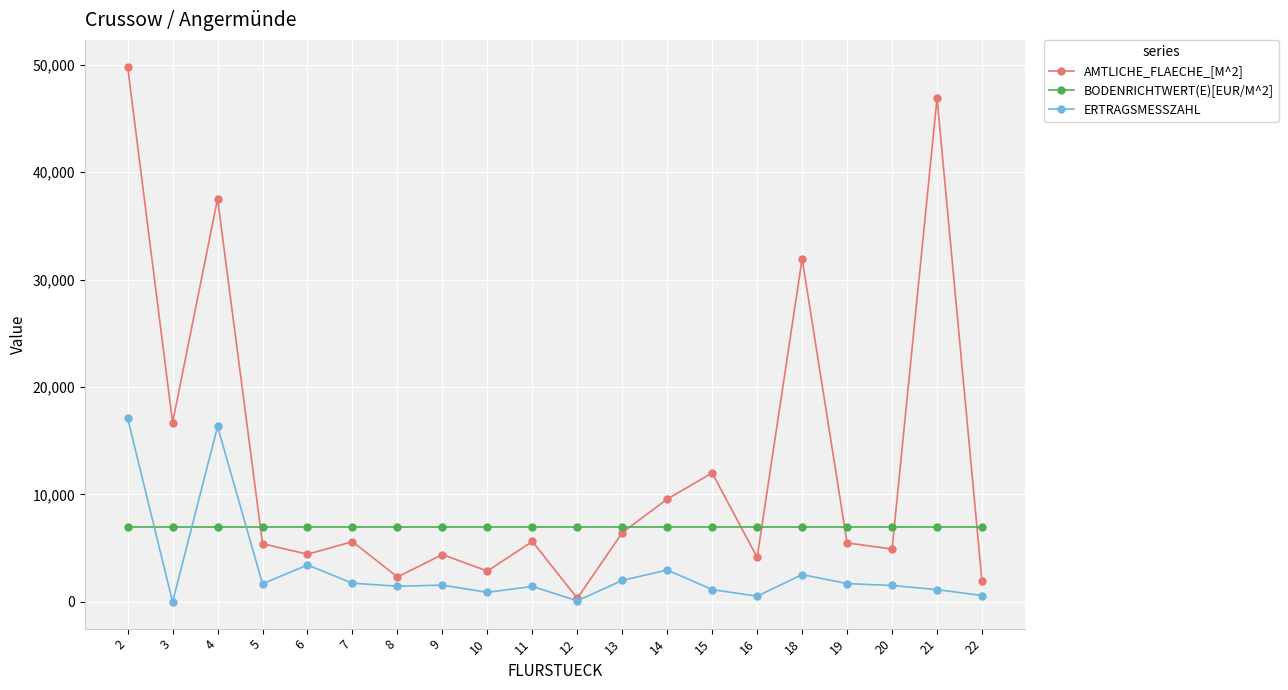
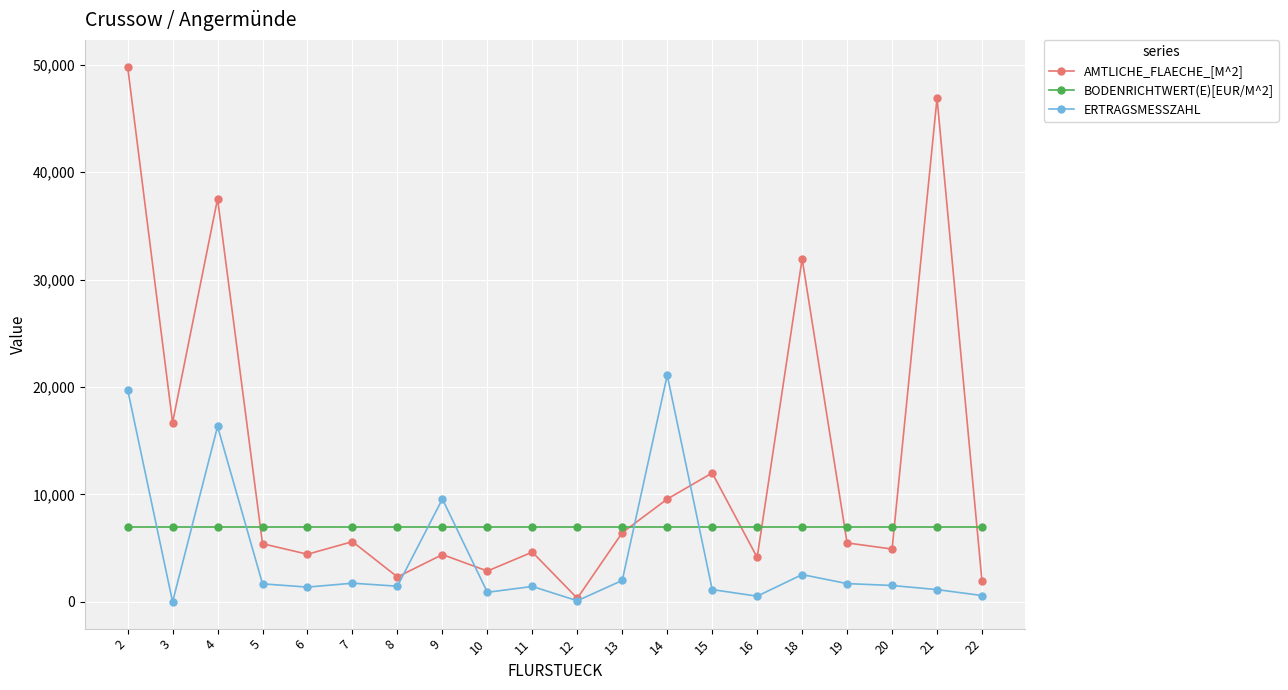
  {
    "AMTLICHE_FLAECHE_[M^2]": {
      "2": "49,800",
      "3": "16,700",
      "4": "37,500",
      "5": "5,400",
      "6": "4,400",
      "7": "5,600",
      "8": "2,300",
      "9": "4,400",
      "10": "2,900",
-     "11": "5,600",
+     "11": "4,600",
      "13": "6,400",
      "14": "9,600",
      "15": "12,000",
      "16": "4,100",
      "18": "31,900",
      "19": "5,500",
      "20": "4,900",
      "21": "46,900",
      "22": "1,900"
    },
    "BODENRICHTWERT(E)[EUR/M^2]": {
      "2": "7,000",
      "3": "7,000",
      "4": "7,000",
      "5": "7,000",
      "6": "7,000",
      "7": "7,000",
      "8": "7,000",
      "9": "7,000",
      "10": "7,000",
      "11": "7,000",
      "12": "7,000",
      "13": "7,000",
      "14": "7,000",
      "15": "7,000",
      "16": "7,000",
      "18": "7,000",
      "19": "7,000",
      "20": "7,000",
      "21": "7,000",
      "22": "7,000"
    },
    "ERTRAGSMESSZAHL": {
-     "2": "17,100",
+     "2": "19,800",
      "3": "0",
      "4": "16,300",
      "5": "1,700",
-     "6": "3,400",
+     "6": "1,400",
      "7": "1,700",
      "8": "1,500",
-     "9": "1,600",
+     "9": "9,600",
      "10": "900",
      "11": "1,400",
      "13": "2,000",
-     "14": "3,000",
+     "14": "21,100",
      "15": "1,100",
      "16": "500",
      "18": "2,500",
      "19": "1,700",
      "20": "1,500",
      "21": "1,100",
      "22": "600"
    }
  }
